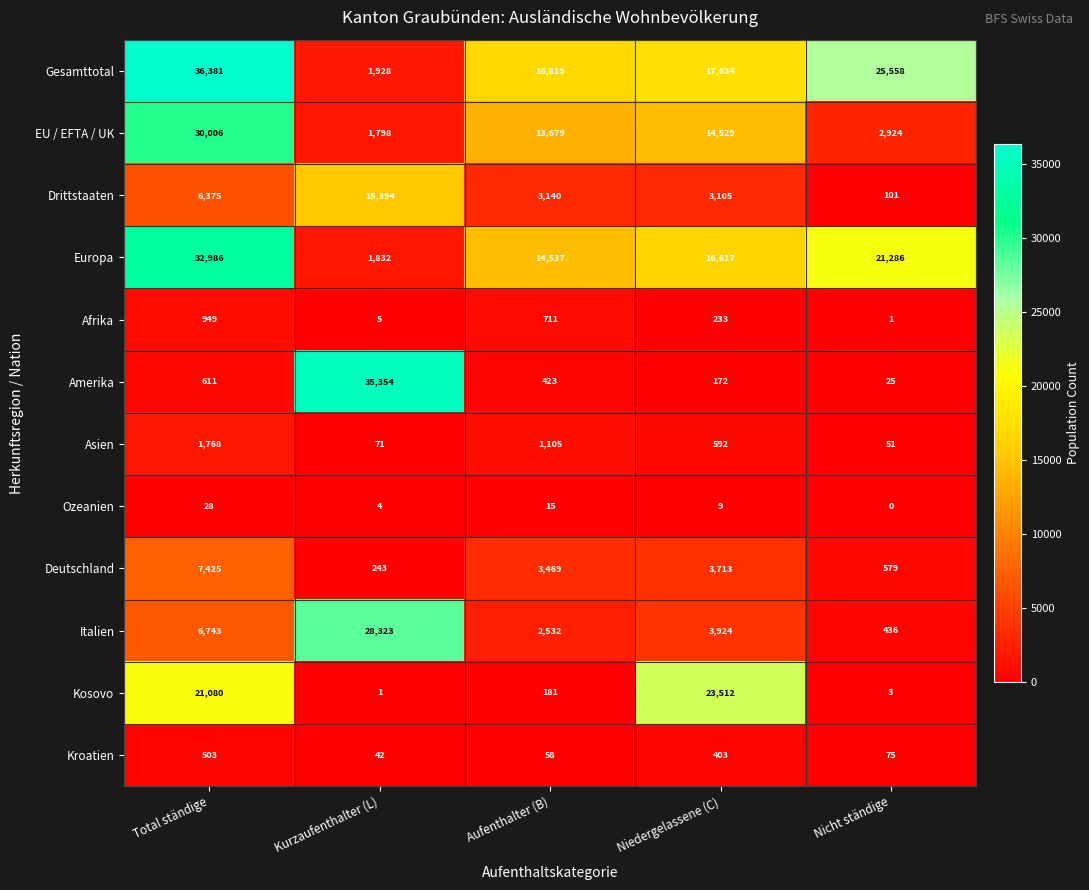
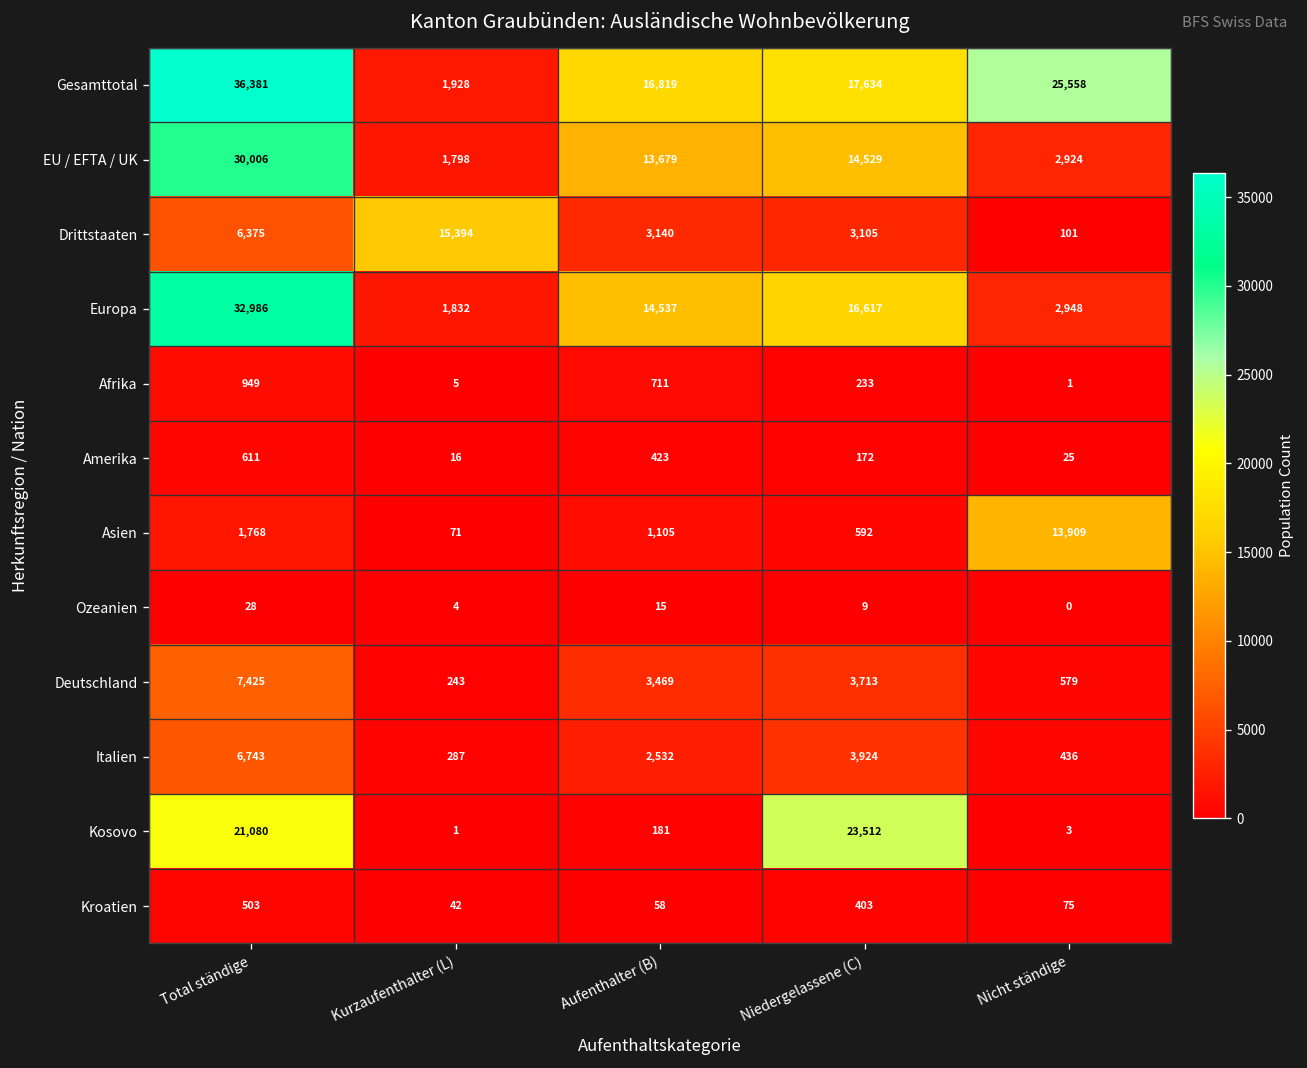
  {
    "Gesamttotal": {
      "Total ständige": "36,381",
      "Kurzaufenthalter (L)": "1,928",
      "Aufenthalter (B)": "16,819",
      "Niedergelassene (C)": "17,634",
      "Nicht ständige": "25,558"
    },
    "EU / EFTA / UK": {
      "Total ständige": "30,006",
      "Kurzaufenthalter (L)": "1,798",
      "Aufenthalter (B)": "13,679",
      "Niedergelassene (C)": "14,529",
      "Nicht ständige": "2,924"
    },
    "Drittstaaten": {
      "Total ständige": "6,375",
      "Kurzaufenthalter (L)": "15,394",
      "Aufenthalter (B)": "3,140",
      "Niedergelassene (C)": "3,105",
      "Nicht ständige": "101"
    },
    "Europa": {
      "Total ständige": "32,986",
      "Kurzaufenthalter (L)": "1,832",
      "Aufenthalter (B)": "14,537",
      "Niedergelassene (C)": "16,617",
-     "Nicht ständige": "21,286"
+     "Nicht ständige": "2,948"
    },
    "Afrika": {
      "Total ständige": "949",
      "Kurzaufenthalter (L)": "5",
      "Aufenthalter (B)": "711",
      "Niedergelassene (C)": "233",
      "Nicht ständige": "1"
    },
    "Amerika": {
      "Total ständige": "611",
-     "Kurzaufenthalter (L)": "35,354",
+     "Kurzaufenthalter (L)": "16",
      "Aufenthalter (B)": "423",
      "Niedergelassene (C)": "172",
      "Nicht ständige": "25"
    },
    "Asien": {
      "Total ständige": "1,768",
      "Kurzaufenthalter (L)": "71",
      "Aufenthalter (B)": "1,105",
      "Niedergelassene (C)": "592",
-     "Nicht ständige": "51"
+     "Nicht ständige": "13,909"
    },
    "Ozeanien": {
      "Total ständige": "28",
      "Kurzaufenthalter (L)": "4",
      "Aufenthalter (B)": "15",
      "Niedergelassene (C)": "9",
      "Nicht ständige": "0"
    },
    "Deutschland": {
      "Total ständige": "7,425",
      "Kurzaufenthalter (L)": "243",
      "Aufenthalter (B)": "3,469",
      "Niedergelassene (C)": "3,713",
      "Nicht ständige": "579"
    },
    "Italien": {
      "Total ständige": "6,743",
-     "Kurzaufenthalter (L)": "28,323",
+     "Kurzaufenthalter (L)": "287",
      "Aufenthalter (B)": "2,532",
      "Niedergelassene (C)": "3,924",
      "Nicht ständige": "436"
    },
    "Kosovo": {
      "Total ständige": "21,080",
      "Kurzaufenthalter (L)": "1",
      "Aufenthalter (B)": "181",
      "Niedergelassene (C)": "23,512",
      "Nicht ständige": "3"
    },
    "Kroatien": {
      "Total ständige": "503",
      "Kurzaufenthalter (L)": "42",
      "Aufenthalter (B)": "58",
      "Niedergelassene (C)": "403",
      "Nicht ständige": "75"
    }
  }
